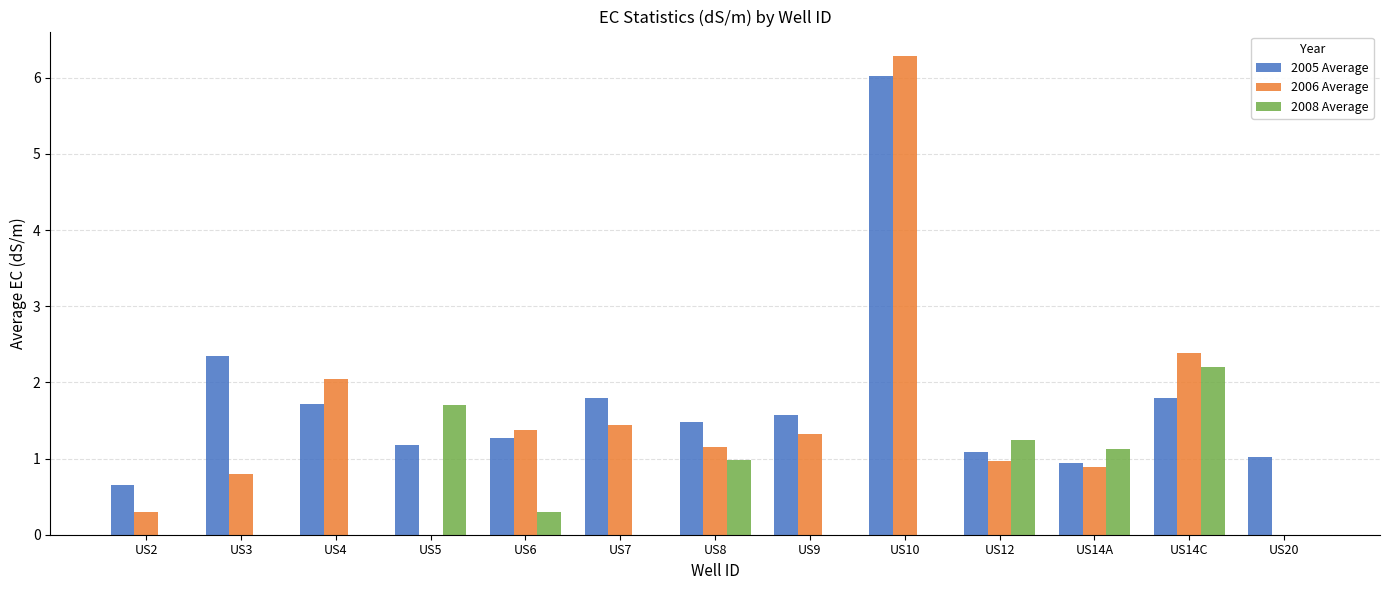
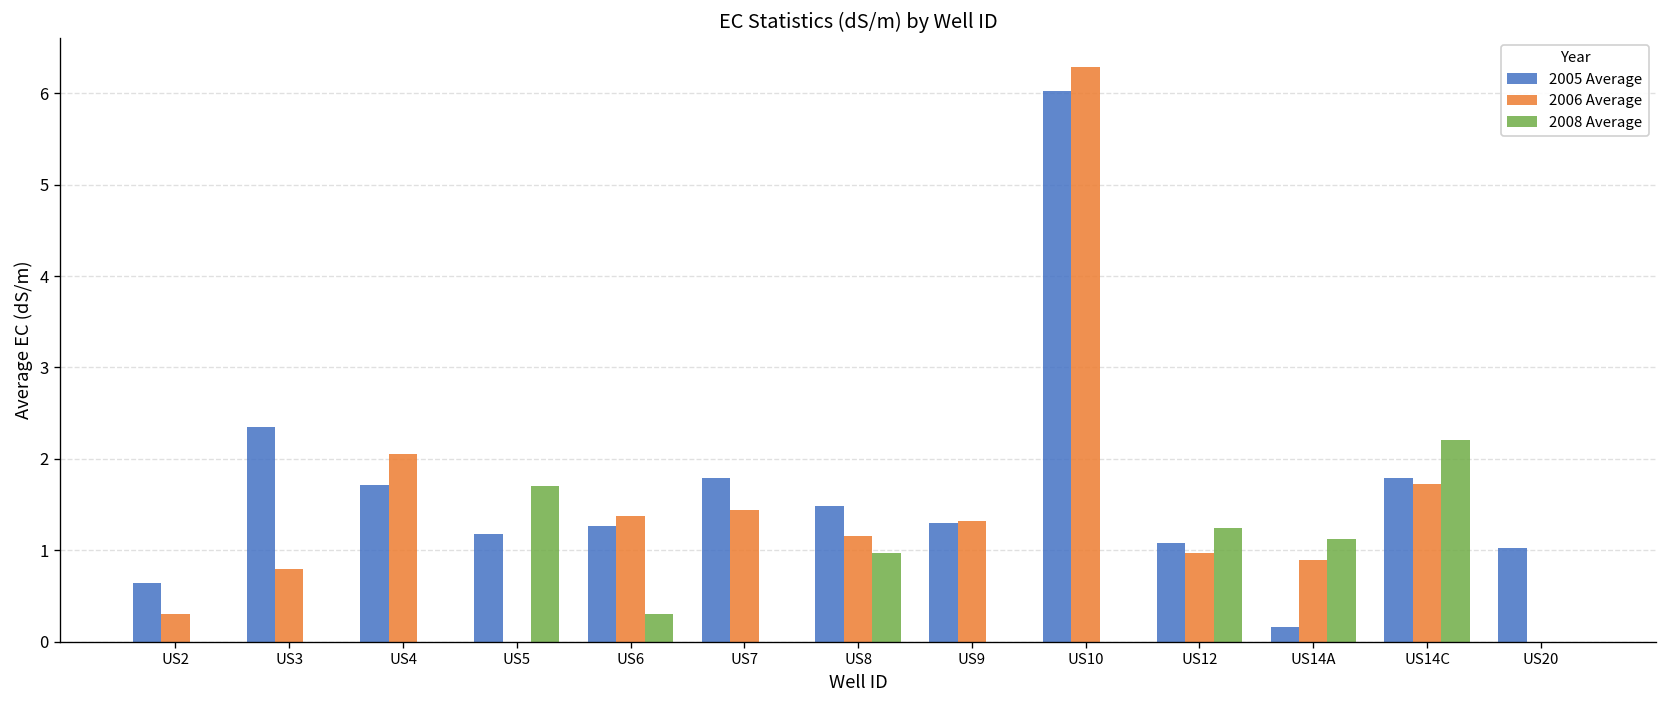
  {
    "2005 Average": {
      "US2": 0.6,
      "US3": 2.4,
      "US4": 1.7,
      "US5": 1.2,
      "US6": 1.3,
      "US7": 1.8,
      "US8": 1.5,
-     "US9": 1.6,
+     "US9": 1.3,
      "US10": 6.0,
      "US12": 1.1,
-     "US14A": 0.9,
+     "US14A": 0.2,
      "US14C": 1.8,
      "US20": 1.0
    },
    "2006 Average": {
      "US2": 0.3,
      "US3": 0.8,
      "US4": 2.0,
      "US5": 0.0,
      "US6": 1.4,
      "US7": 1.4,
      "US8": 1.2,
      "US9": 1.3,
      "US10": 6.3,
      "US12": 1.0,
      "US14A": 0.9,
-     "US14C": 2.4,
+     "US14C": 1.7,
      "US20": 0.0
    },
    "2008 Average": {
      "US2": 0.0,
      "US3": 0.0,
      "US4": 0.0,
      "US5": 1.7,
      "US6": 0.3,
      "US7": 0.0,
      "US8": 1.0,
      "US9": 0.0,
      "US10": 0.0,
      "US12": 1.2,
      "US14A": 1.1,
      "US14C": 2.2,
      "US20": 0.0
    }
  }
